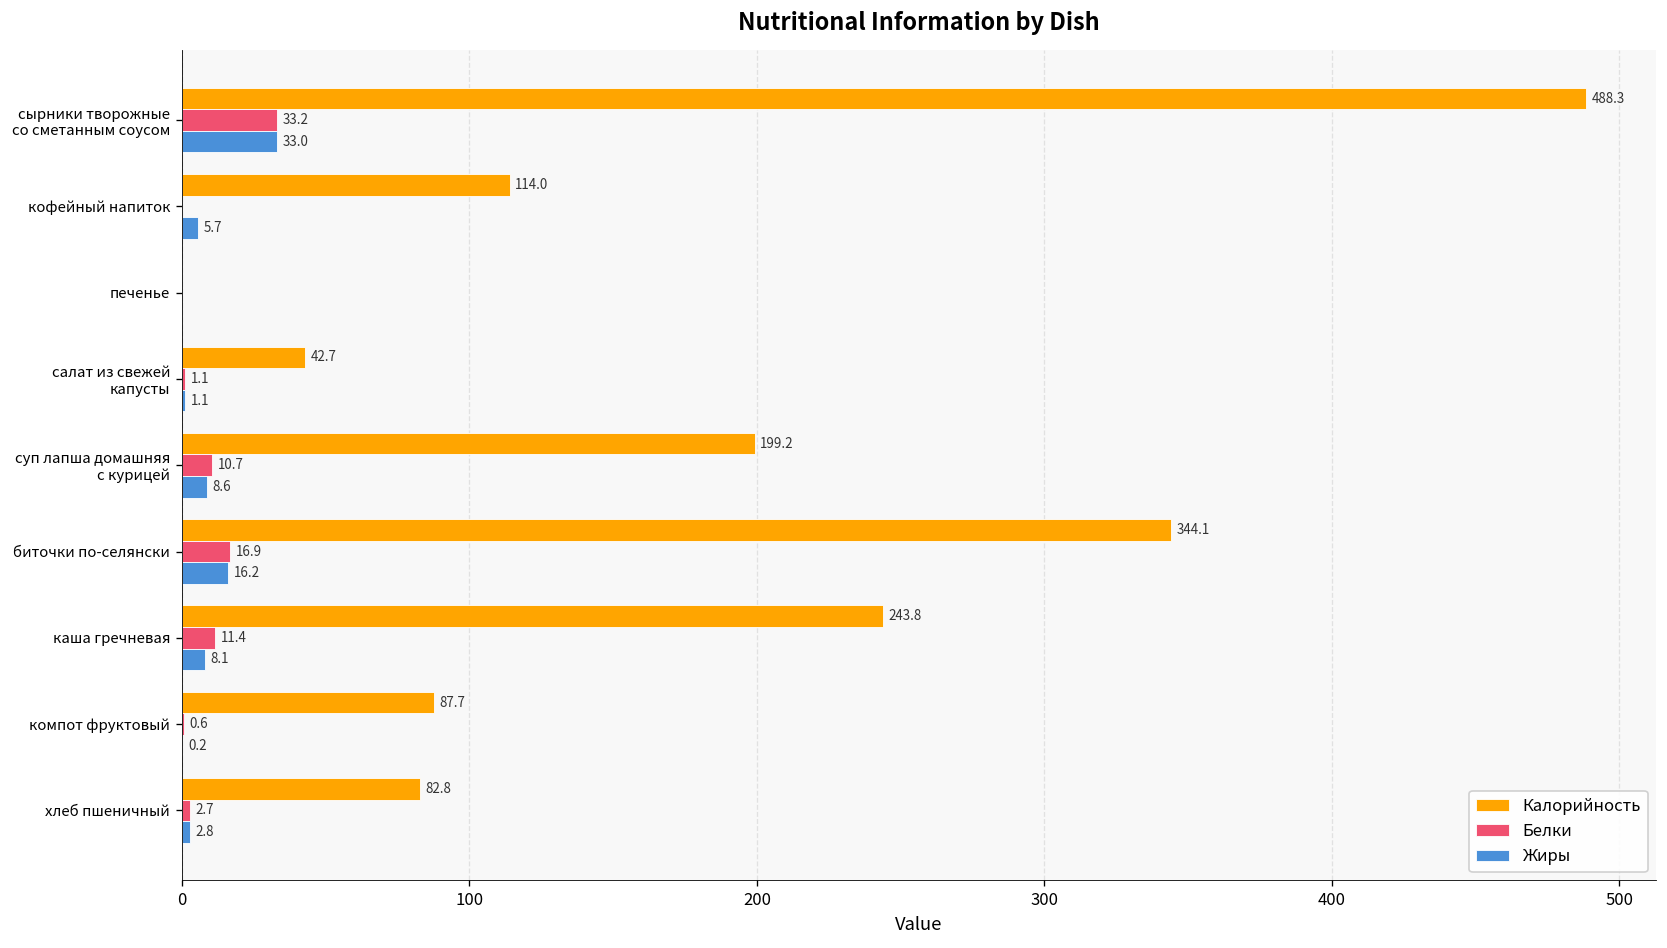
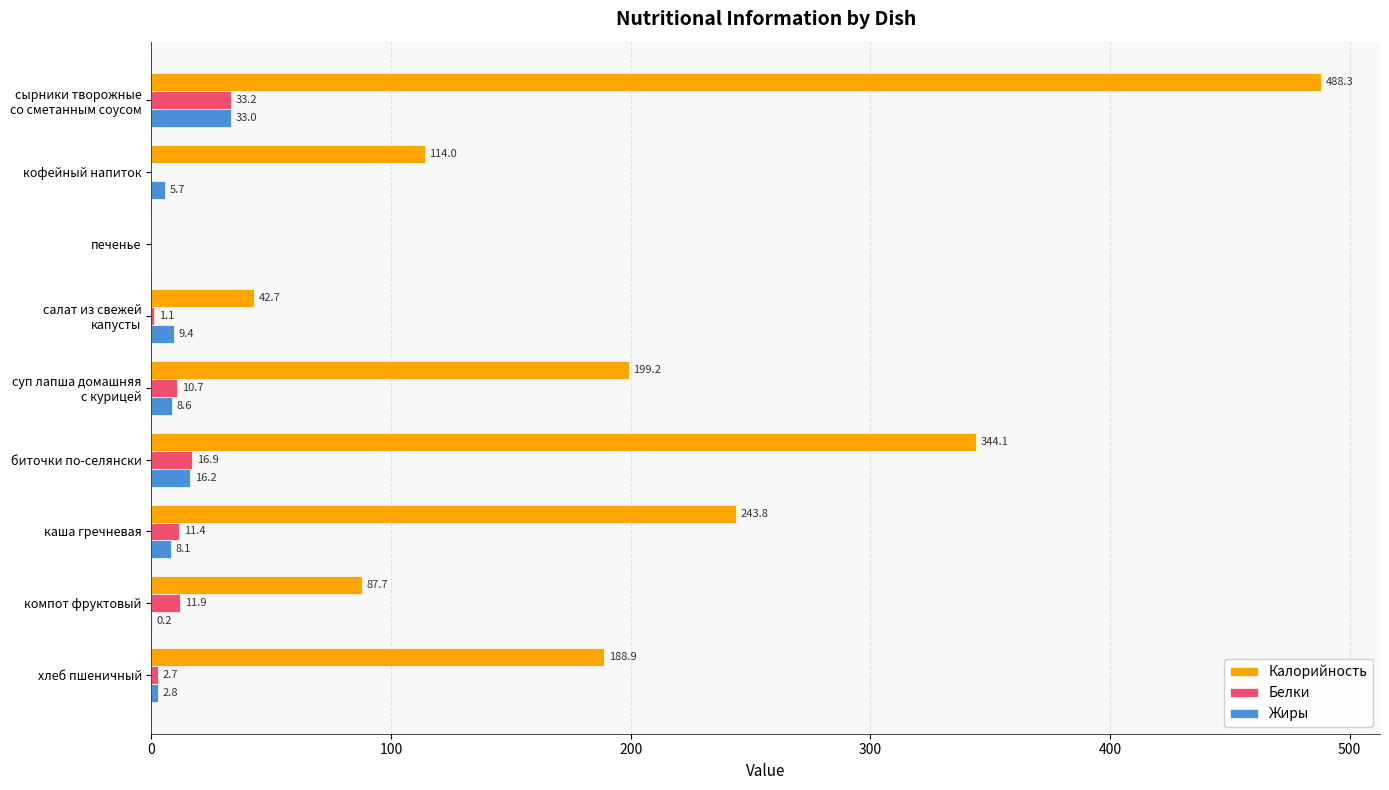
  {
    "Калорийность": {
      "сырники творожные со сметанным соусом": 488.3,
      "кофейный напиток": 114.0,
      "салат из свежей капусты": 42.7,
      "суп лапша домашняя с курицей": 199.2,
      "биточки по-селянски": 344.1,
      "каша гречневая": 243.8,
      "компот фруктовый": 87.7,
-     "хлеб пшеничный": 82.8
+     "хлеб пшеничный": 188.9
    },
    "Белки": {
      "сырники творожные со сметанным соусом": 33.2,
      "салат из свежей капусты": 1.1,
      "суп лапша домашняя с курицей": 10.7,
      "биточки по-селянски": 16.9,
      "каша гречневая": 11.4,
-     "компот фруктовый": 0.6,
+     "компот фруктовый": 11.9,
      "хлеб пшеничный": 2.7
    },
    "Жиры": {
      "сырники творожные со сметанным соусом": 33.0,
      "кофейный напиток": 5.7,
-     "салат из свежей капусты": 1.1,
+     "салат из свежей капусты": 9.4,
      "суп лапша домашняя с курицей": 8.6,
      "биточки по-селянски": 16.2,
      "каша гречневая": 8.1,
      "компот фруктовый": 0.2,
      "хлеб пшеничный": 2.8
    }
  }
